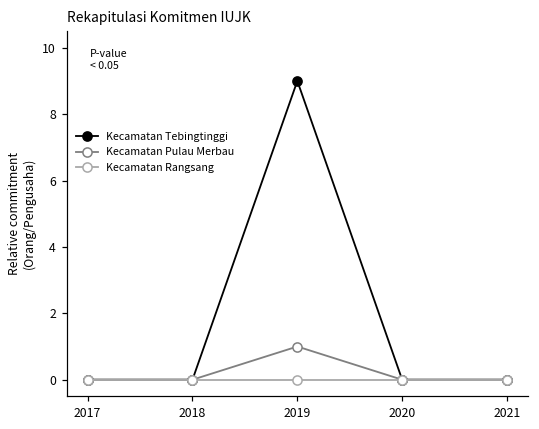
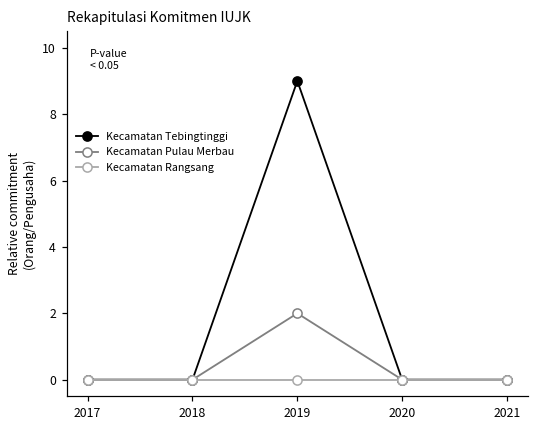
  {
    "Kecamatan Tebingtinggi": {
      "2019": 9
    },
    "Kecamatan Pulau Merbau": {
-     "2019": 1
+     "2019": 2
    },
    "Kecamatan Rangsang": {
      "2019": 0
    }
  }
